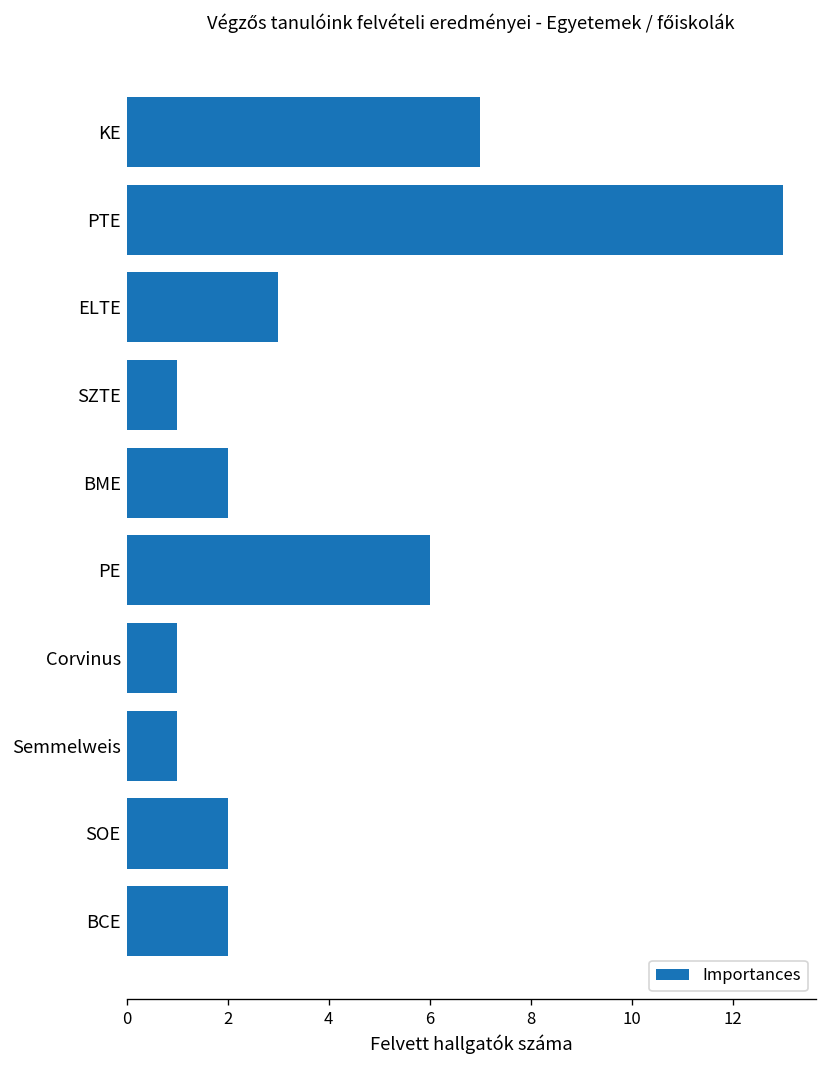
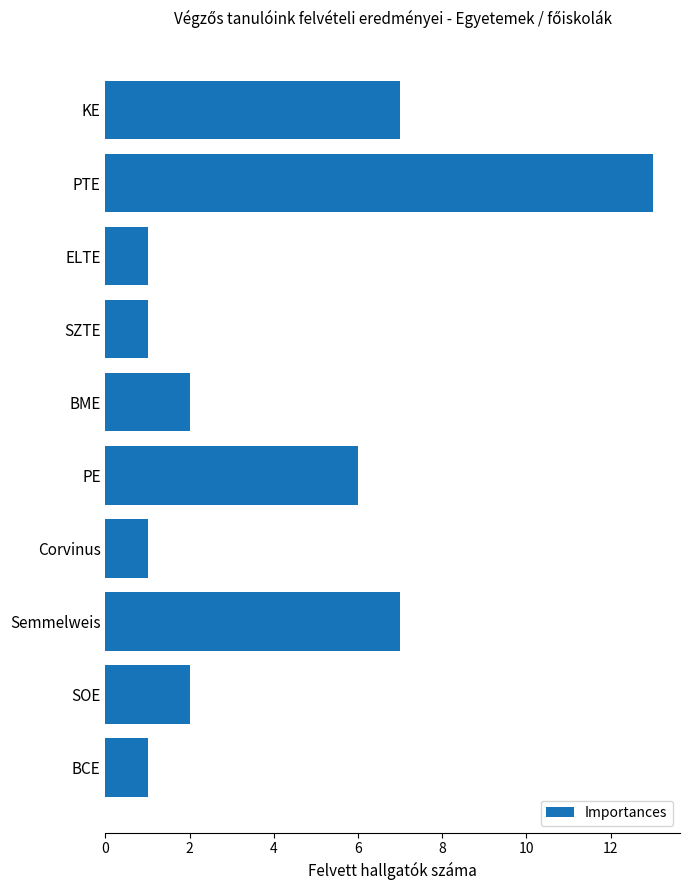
  {
    "KE": 7,
    "PTE": 13,
-   "ELTE": 3,
+   "ELTE": 1,
    "SZTE": 1,
    "BME": 2,
    "PE": 6,
    "Corvinus": 1,
-   "Semmelweis": 1,
+   "Semmelweis": 7,
    "SOE": 2,
-   "BCE": 2
+   "BCE": 1
  }
